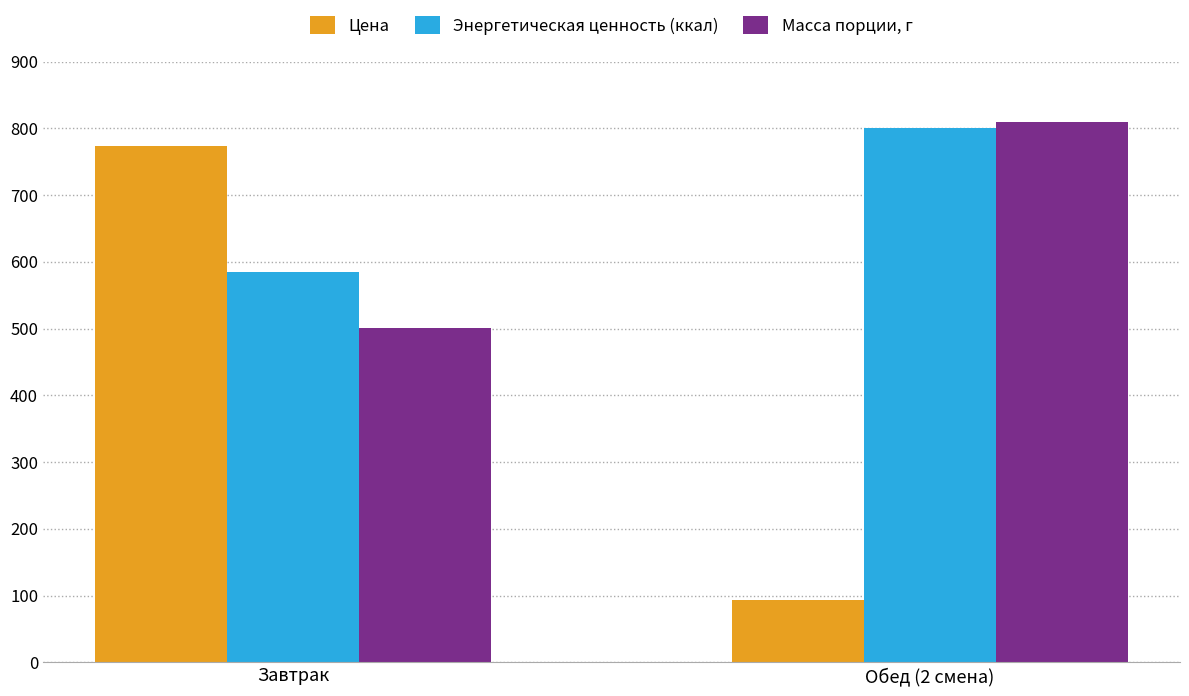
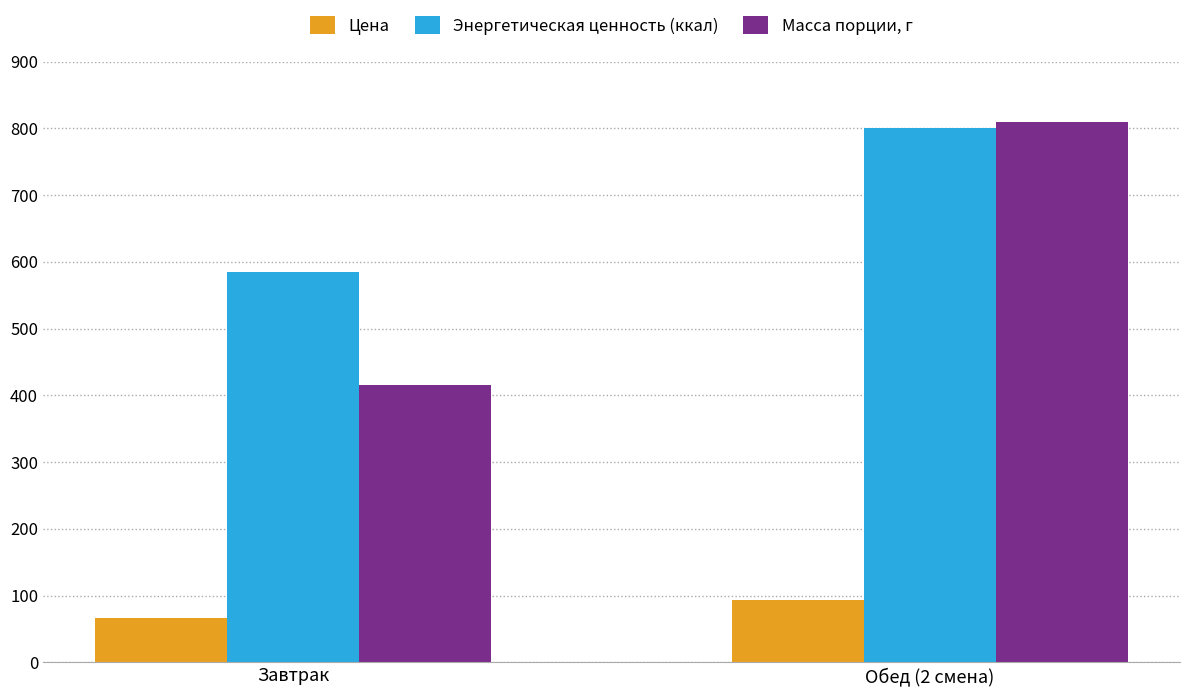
  {
    "Цена": {
-     "Завтрак": 770,
+     "Завтрак": 70,
      "Обед (2 смена)": 90
    },
    "Энергетическая ценность (ккал)": {
      "Завтрак": 580,
      "Обед (2 смена)": 800
    },
    "Масса порции, г": {
-     "Завтрак": 500,
+     "Завтрак": 420,
      "Обед (2 смена)": 810
    }
  }
